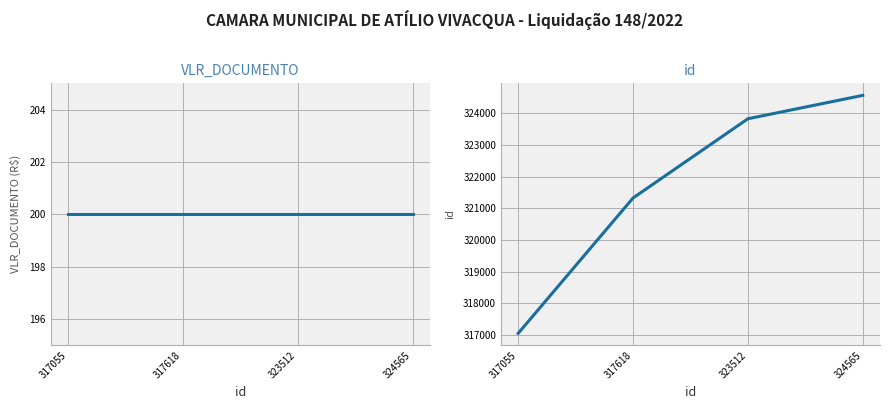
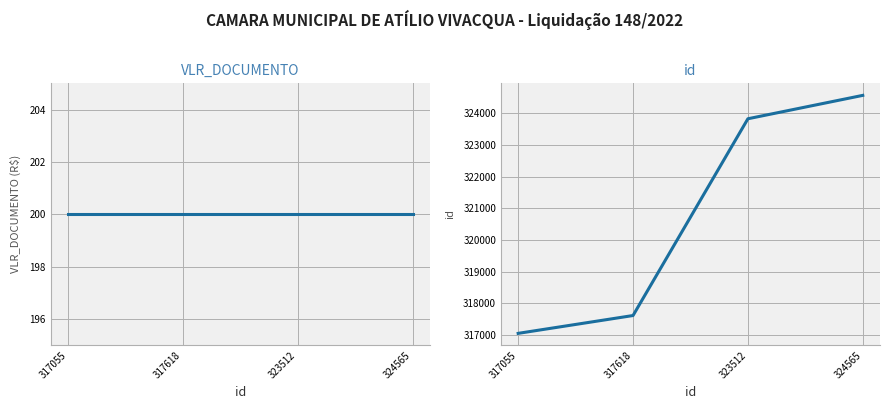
  {
    "VLR_DOCUMENTO": {
      "317055": 200.0,
      "317618": 200.0,
      "323512": 200.0,
      "324565": 200.0
    },
    "id": {
      "317055": 317100,
-     "317618": 321300,
+     "317618": 317600,
      "323512": 323800,
      "324565": 324600
    }
  }
